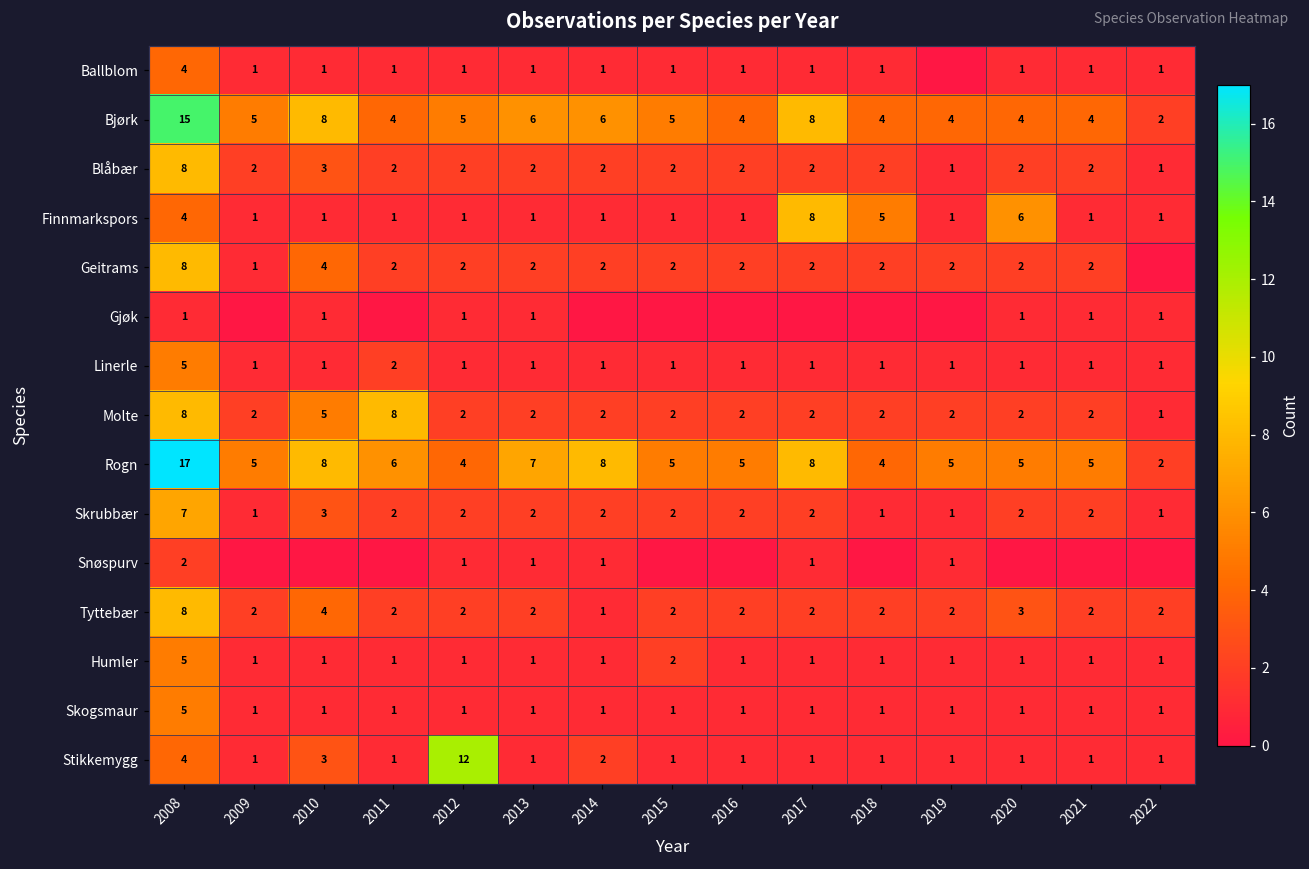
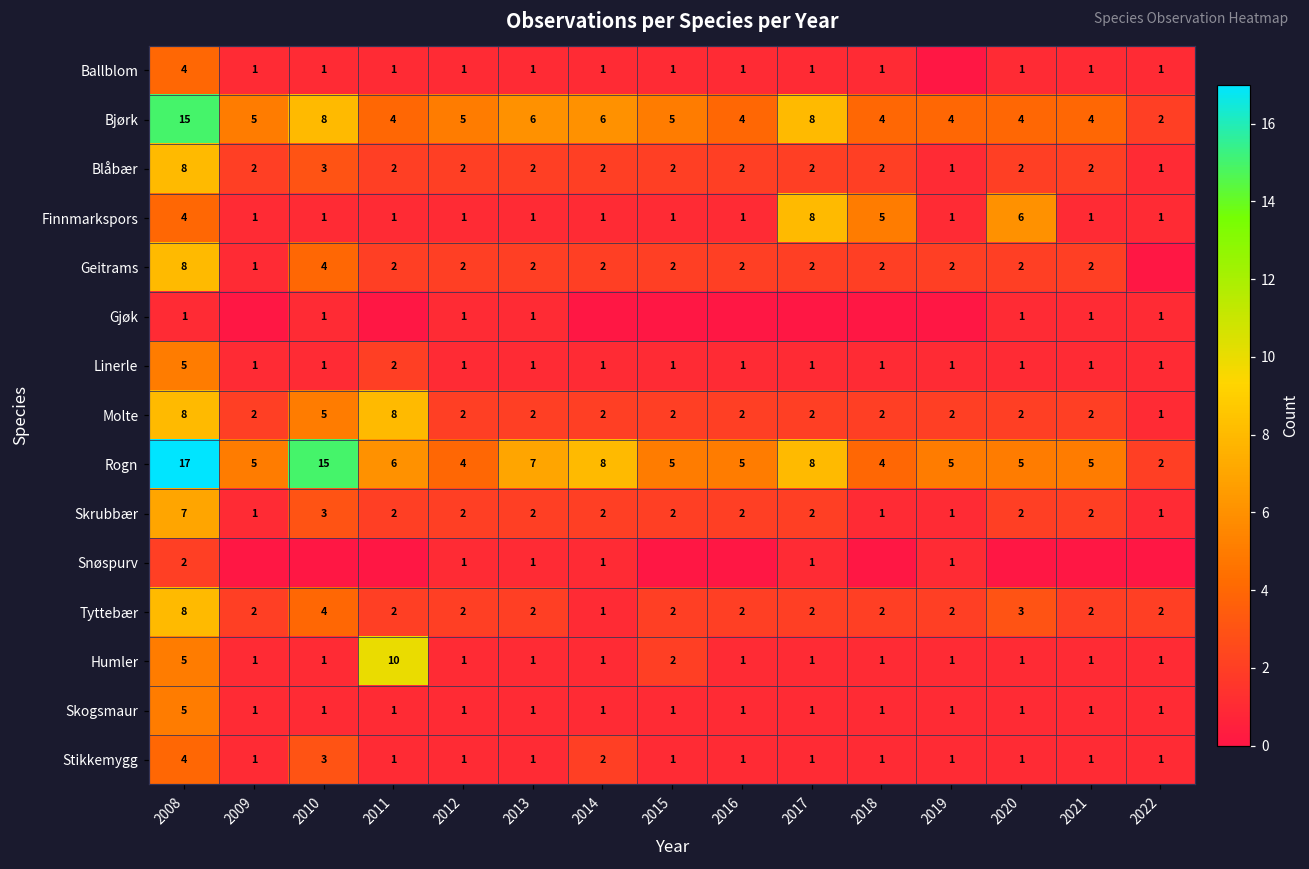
  {
    "Rogn": {
      "2008": 17,
      "2009": 5,
-     "2010": 8,
+     "2010": 15,
      "2011": 6,
      "2012": 4,
      "2013": 7,
      "2014": 8,
      "2015": 5,
      "2016": 5,
      "2017": 8,
      "2018": 4,
      "2019": 5,
      "2020": 5,
      "2021": 5,
      "2022": 2
    },
    "Humler": {
      "2008": 5,
      "2009": 1,
      "2010": 1,
-     "2011": 1,
+     "2011": 10,
      "2012": 1,
      "2013": 1,
      "2014": 1,
      "2015": 2,
      "2016": 1,
      "2017": 1,
      "2018": 1,
      "2019": 1,
      "2020": 1,
      "2021": 1,
      "2022": 1
    },
    "Stikkemygg": {
      "2008": 4,
      "2009": 1,
      "2010": 3,
      "2011": 1,
-     "2012": 12,
+     "2012": 1,
      "2013": 1,
      "2014": 2,
      "2015": 1,
      "2016": 1,
      "2017": 1,
      "2018": 1,
      "2019": 1,
      "2020": 1,
      "2021": 1,
      "2022": 1
    }
  }
